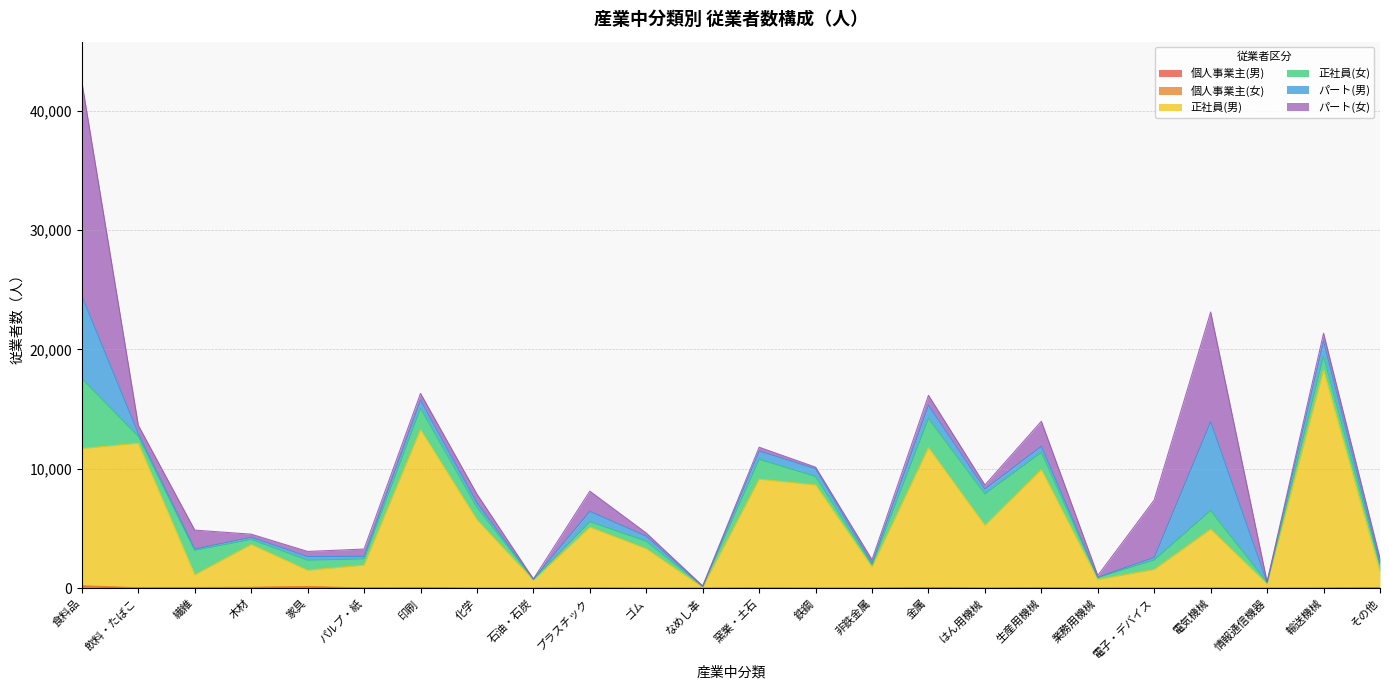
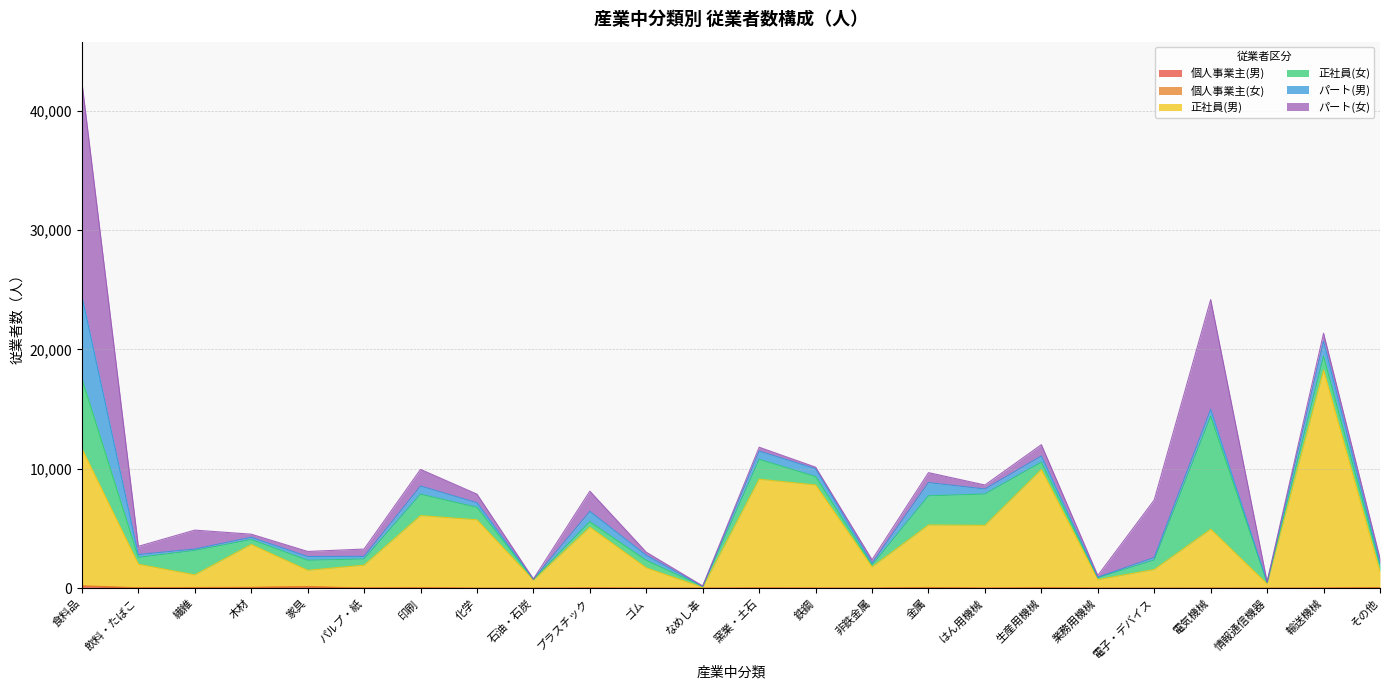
  {
    "正社員(男)": {
      "食料品": "11,500",
-     "飲料・たばこ": "12,100",
+     "飲料・たばこ": "2,000",
      "繊維": "1,100",
      "木材": "3,600",
      "家具": "1,400",
      "パルプ・紙": "1,900",
-     "印刷": "13,200",
+     "印刷": "6,000",
      "化学": "5,700",
      "プラスチック": "5,100",
-     "ゴム": "3,300",
+     "ゴム": "1,700",
      "窯業・土石": "9,100",
      "鉄鋼": "8,600",
-     "金属": "11,700",
+     "金属": "5,200",
      "はん用機械": "5,300",
      "生産用機械": "9,900",
      "電子・デバイス": "1,600",
      "電気機械": "4,900",
      "輸送機械": "18,200",
      "その他": "1,300"
    },
    "正社員(女)": {
      "食料品": "5,900",
      "飲料・たばこ": "600",
      "家具": "800",
      "パルプ・紙": "500",
      "印刷": "1,800",
      "化学": "1,000",
      "プラスチック": "500",
      "ゴム": "600",
      "窯業・土石": "1,700",
      "鉄鋼": "700",
      "金属": "2,400",
      "はん用機械": "2,600",
-     "生産用機械": "1,400",
-     "電気機械": "1,600",
+     "生産用機械": "600",
+     "電気機械": "9,500",
      "輸送機械": "1,200"
    },
    "パート(男)": {
      "食料品": "6,900",
      "飲料・たばこ": "200",
      "家具": "300",
      "パルプ・紙": "200",
      "印刷": "700",
      "化学": "400",
      "プラスチック": "900",
      "ゴム": "400",
      "窯業・土石": "700",
      "金属": "1,100",
      "はん用機械": "400",
      "生産用機械": "500",
-     "電気機械": "7,400",
+     "電気機械": "600",
      "輸送機械": "1,200"
    },
    "パート(女)": {
      "食料品": "17,900",
      "飲料・たばこ": "700",
      "繊維": "1,600",
      "木材": "300",
      "家具": "400",
      "パルプ・紙": "600",
-     "印刷": "600",
+     "印刷": "1,400",
      "化学": "700",
      "プラスチック": "1,700",
      "ゴム": "300",
      "窯業・土石": "300",
      "非鉄金属": "300",
      "金属": "800",
      "はん用機械": "300",
-     "生産用機械": "2,100",
+     "生産用機械": "900",
      "電子・デバイス": "4,800",
      "電気機械": "9,200",
      "輸送機械": "700",
      "その他": "400"
    }
  }
